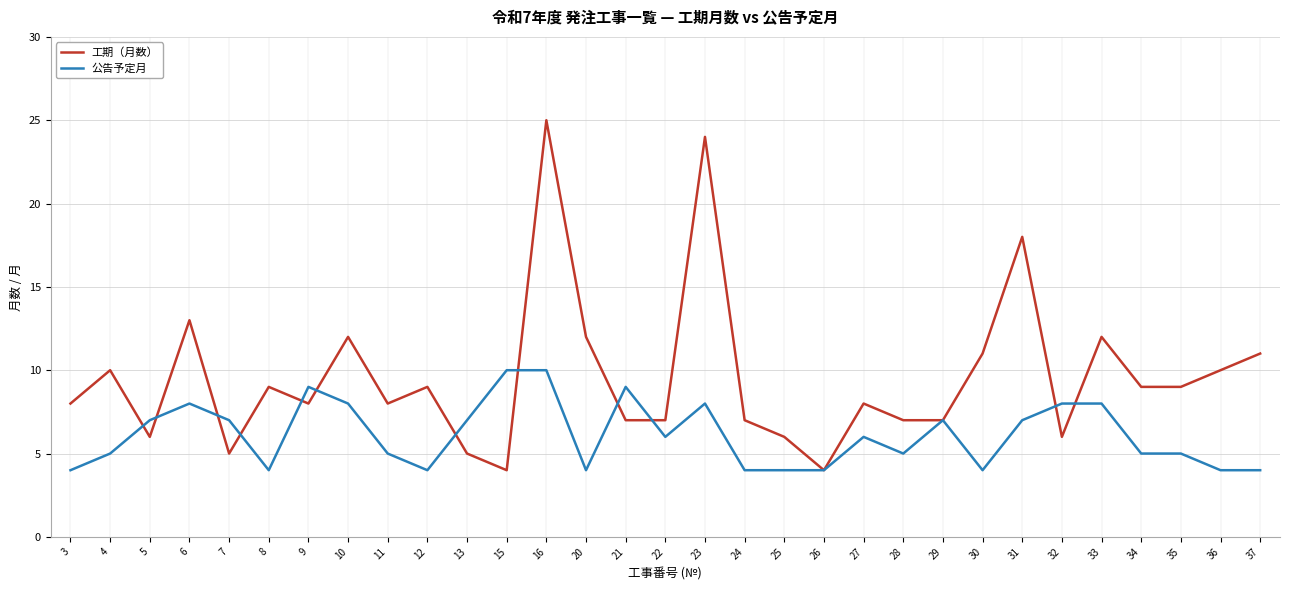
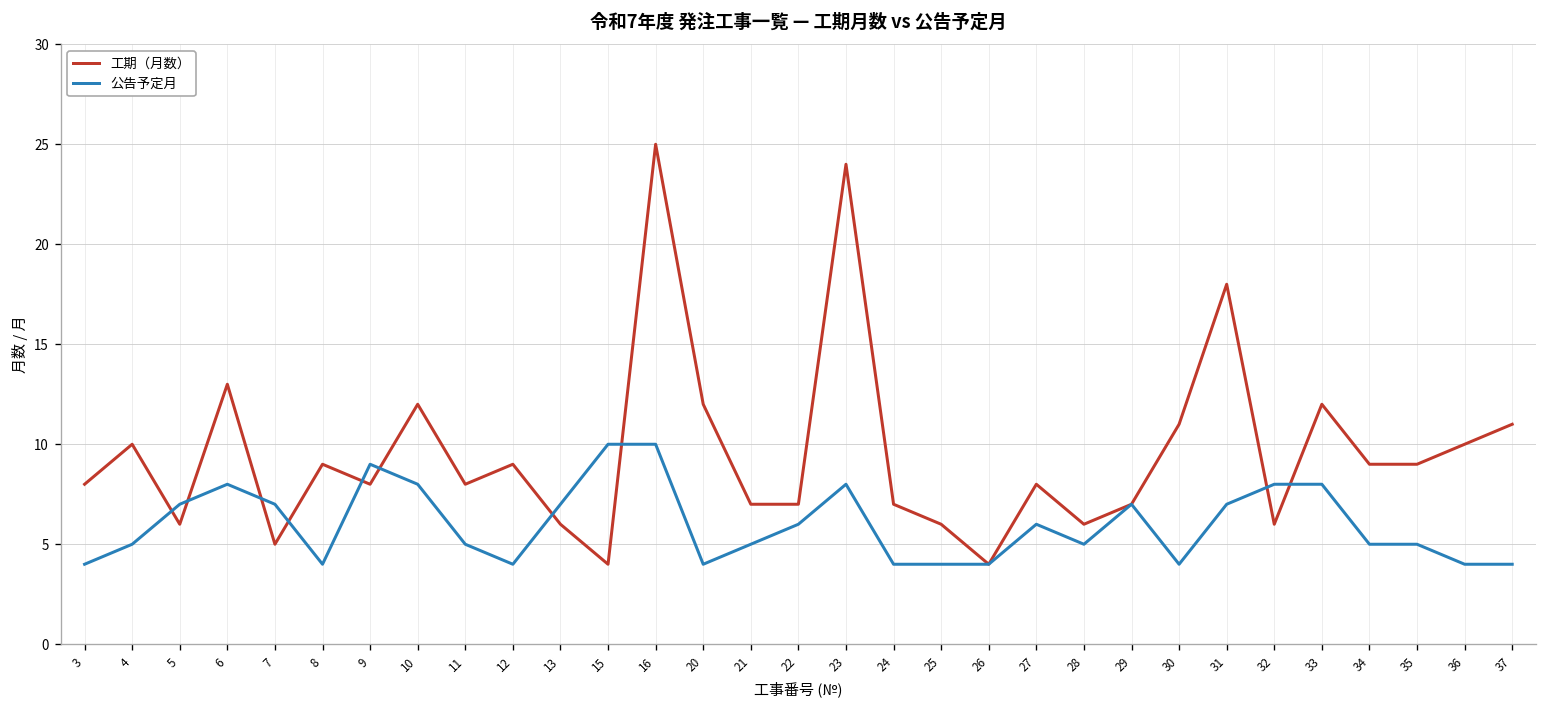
  {
    "工期（月数）": {
      "3": 8,
      "4": 10,
      "5": 6,
      "6": 13,
      "7": 5,
      "8": 9,
      "9": 8,
      "10": 12,
      "11": 8,
      "12": 9,
-     "13": 5,
+     "13": 6,
      "15": 4,
      "16": 25,
      "20": 12,
      "21": 7,
      "22": 7,
      "23": 24,
      "24": 7,
      "25": 6,
      "27": 8,
-     "28": 7,
+     "28": 6,
      "30": 11,
      "31": 18,
      "32": 6,
      "33": 12,
      "34": 9,
      "35": 9,
      "36": 10,
      "37": 11
    },
    "公告予定月": {
      "3": 4,
      "4": 5,
      "5": 7,
      "6": 8,
      "7": 7,
      "8": 4,
      "9": 9,
      "10": 8,
      "11": 5,
      "12": 4,
      "13": 7,
      "15": 10,
      "16": 10,
      "20": 4,
-     "21": 9,
+     "21": 5,
      "22": 6,
      "23": 8,
      "24": 4,
      "25": 4,
      "27": 6,
      "28": 5,
      "30": 4,
      "31": 7,
      "32": 8,
      "33": 8,
      "34": 5,
      "35": 5,
      "36": 4,
      "37": 4
    }
  }
